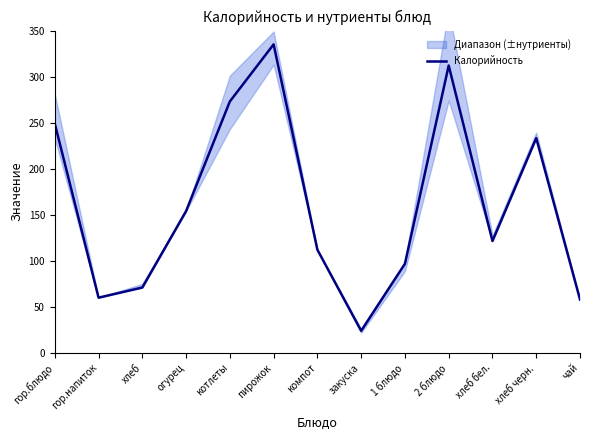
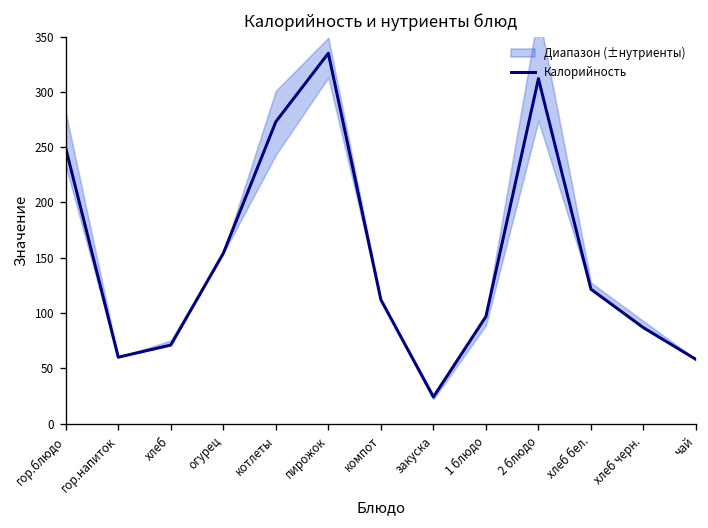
  {
    "Калорийность": {
      "гор.блюдо": 250,
      "хлеб": 70,
      "котлеты": 270,
      "пирожок": 340,
      "2 блюдо": 310,
      "хлеб бел.": 120,
-     "хлеб черн.": 230
+     "хлеб черн.": 90
    }
  }
